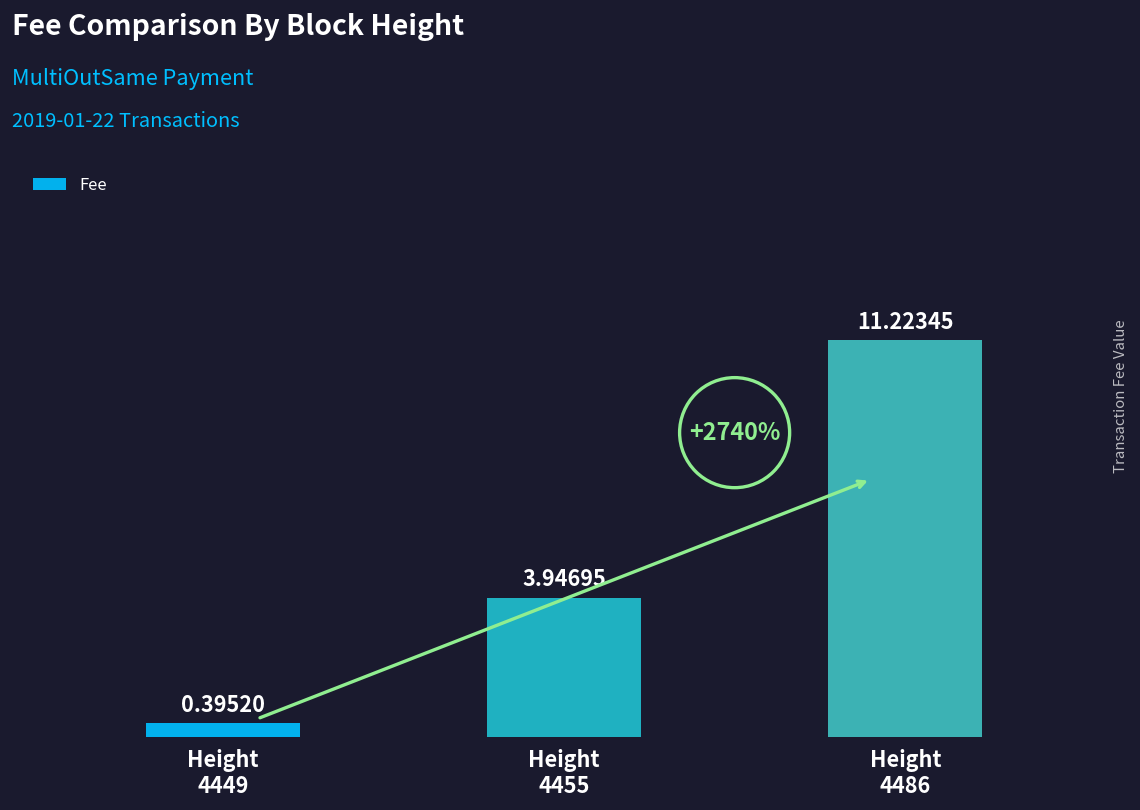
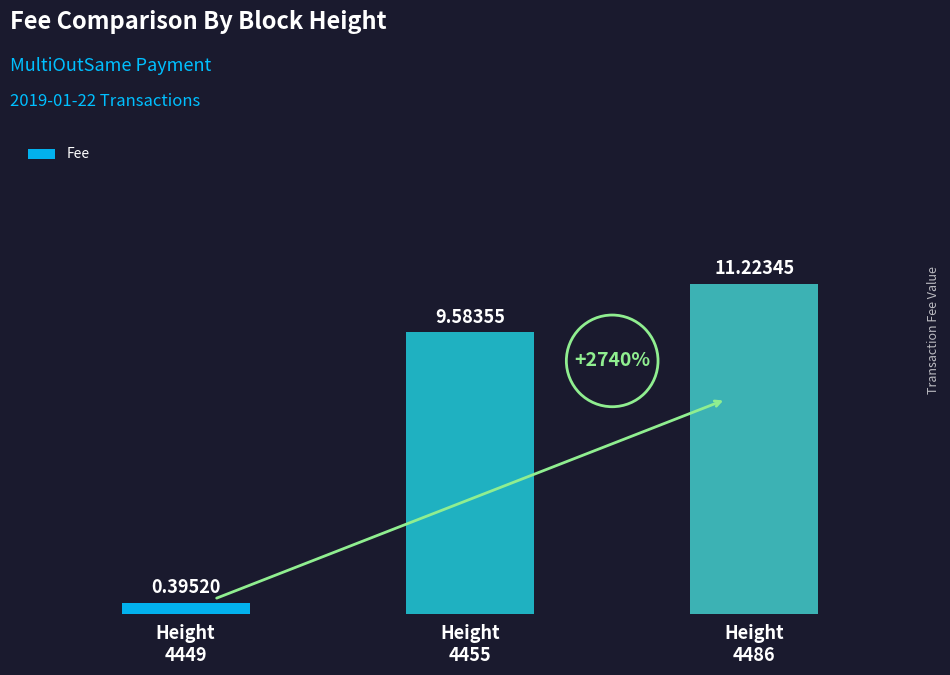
  {
    "Height 4449": 0.39520,
-   "Height 4455": 3.94695,
+   "Height 4455": 9.58355,
    "Height 4486": 11.22345
  }
